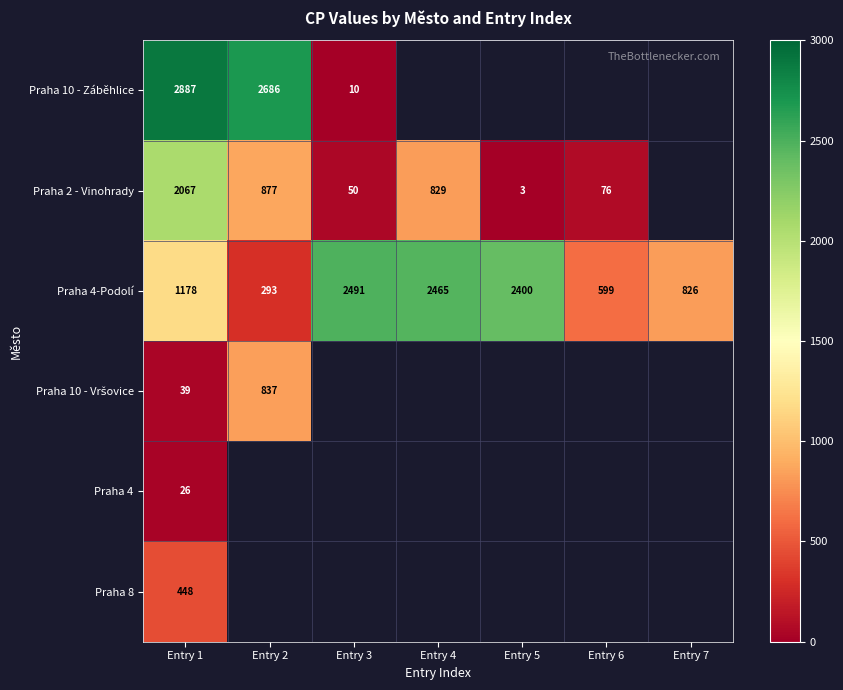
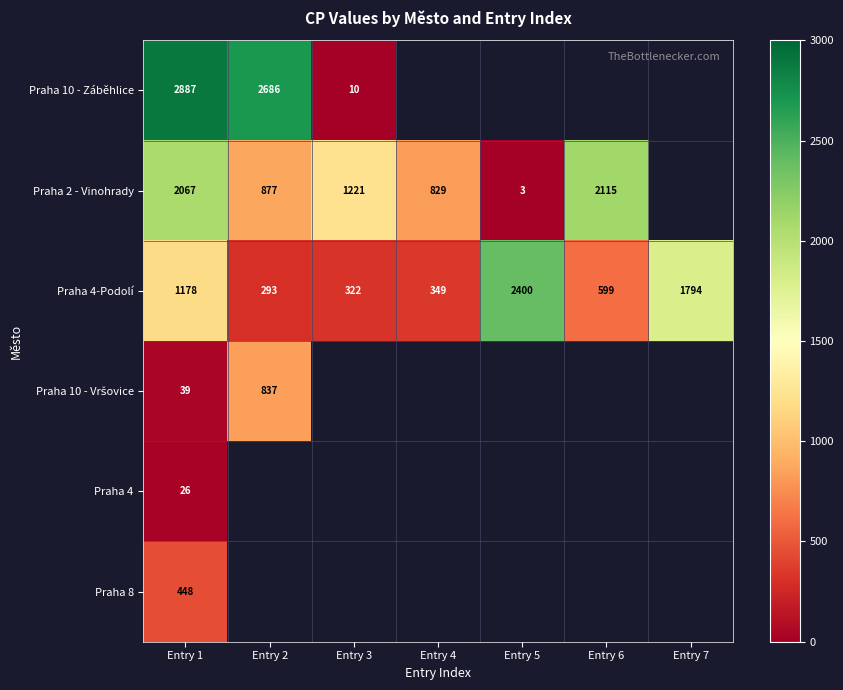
  {
    "Praha 10 - Záběhlice": {
      "Entry 1": 2887,
      "Entry 2": 2686,
      "Entry 3": 10
    },
    "Praha 2 - Vinohrady": {
      "Entry 1": 2067,
      "Entry 2": 877,
-     "Entry 3": 50,
+     "Entry 3": 1221,
      "Entry 4": 829,
      "Entry 5": 3,
-     "Entry 6": 76
+     "Entry 6": 2115
    },
    "Praha 4-Podolí": {
      "Entry 1": 1178,
      "Entry 2": 293,
-     "Entry 3": 2491,
-     "Entry 4": 2465,
+     "Entry 3": 322,
+     "Entry 4": 349,
      "Entry 5": 2400,
      "Entry 6": 599,
-     "Entry 7": 826
+     "Entry 7": 1794
    },
    "Praha 10 - Vršovice": {
      "Entry 1": 39,
      "Entry 2": 837
    },
    "Praha 4": {
      "Entry 1": 26
    },
    "Praha 8": {
      "Entry 1": 448
    }
  }
